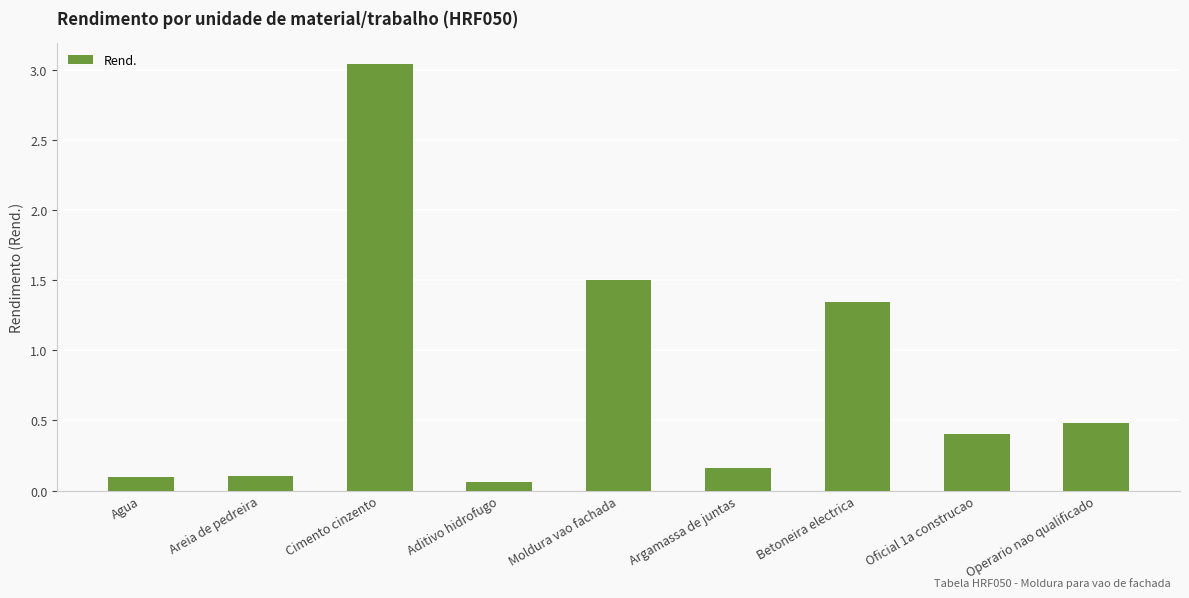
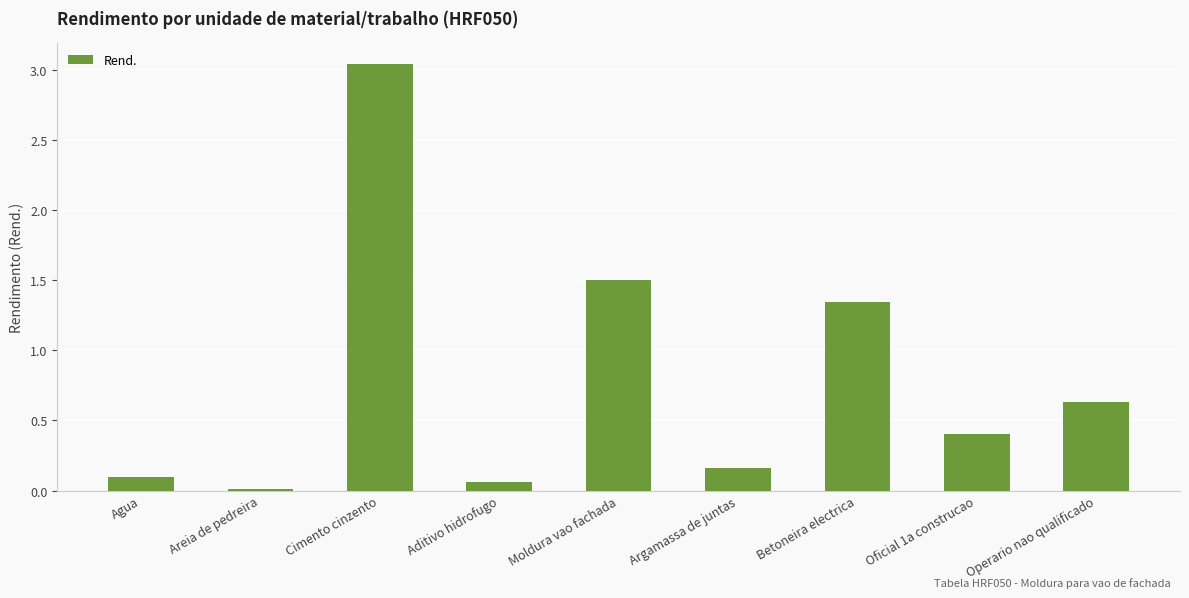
  {
    "Agua": 0.10,
-   "Areia de pedreira": 0.10,
+   "Areia de pedreira": 0.01,
    "Cimento cinzento": 3.04,
    "Aditivo hidrofugo": 0.06,
    "Moldura vao fachada": 1.50,
    "Argamassa de juntas": 0.16,
    "Betoneira electrica": 1.34,
    "Oficial 1a construcao": 0.40,
-   "Operario nao qualificado": 0.49
+   "Operario nao qualificado": 0.63
  }
